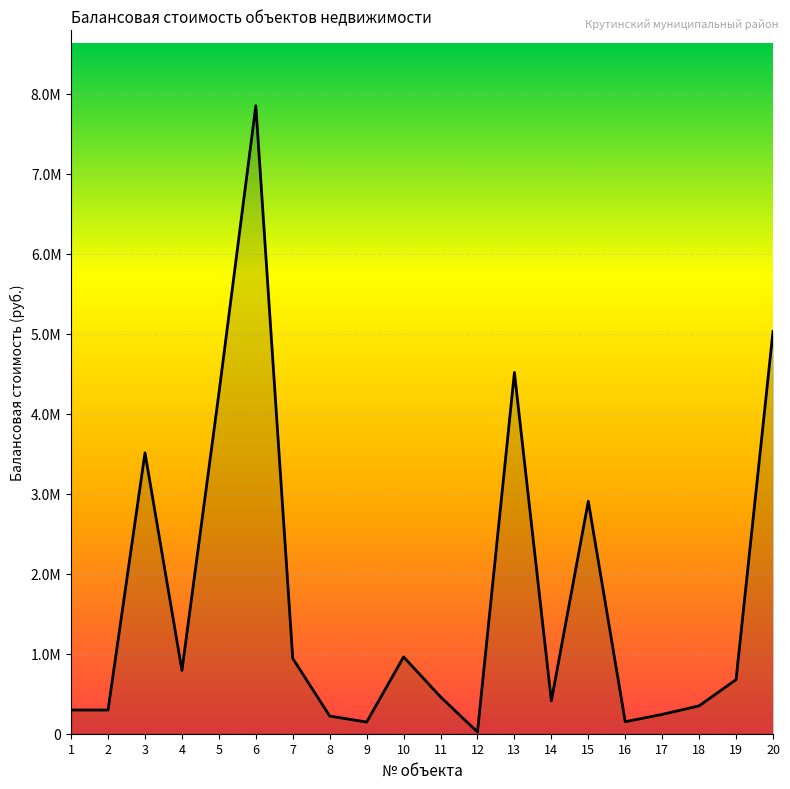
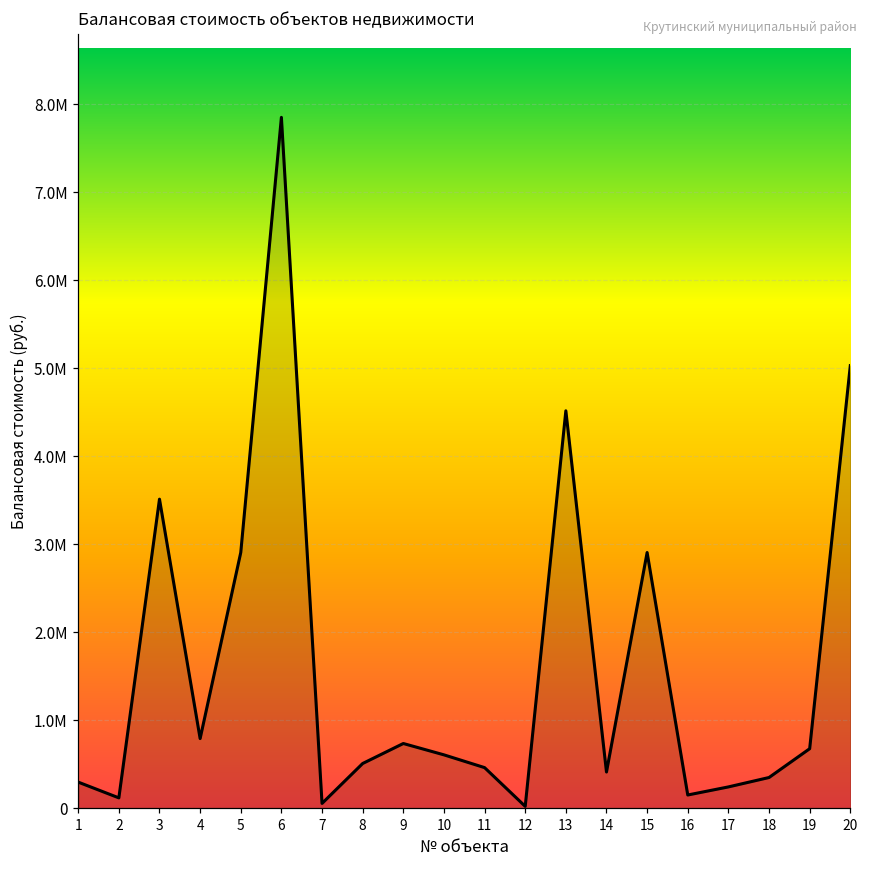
  {
    "1": 300000,
-   "2": 300000,
+   "2": 100000,
    "3": 3500000,
    "4": 800000,
-   "5": 4300000,
+   "5": 2900000,
    "6": 7900000,
-   "7": 900000,
-   "8": 200000,
-   "9": 100000,
-   "10": 1000000,
+   "7": 100000,
+   "8": 500000,
+   "9": 700000,
+   "10": 600000,
    "11": 500000,
    "12": 0,
    "13": 4500000,
    "14": 400000,
    "15": 2900000,
    "16": 200000,
    "17": 200000,
    "18": 300000,
    "19": 700000,
    "20": 5000000
  }
